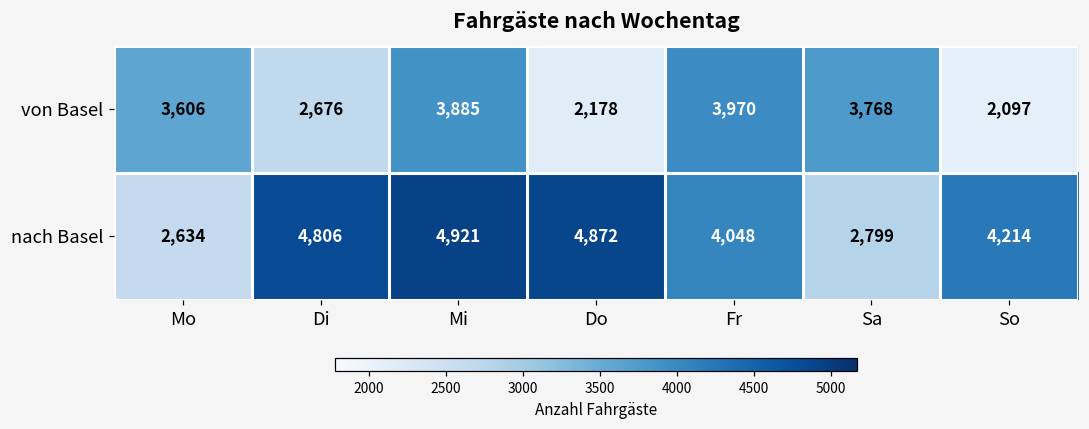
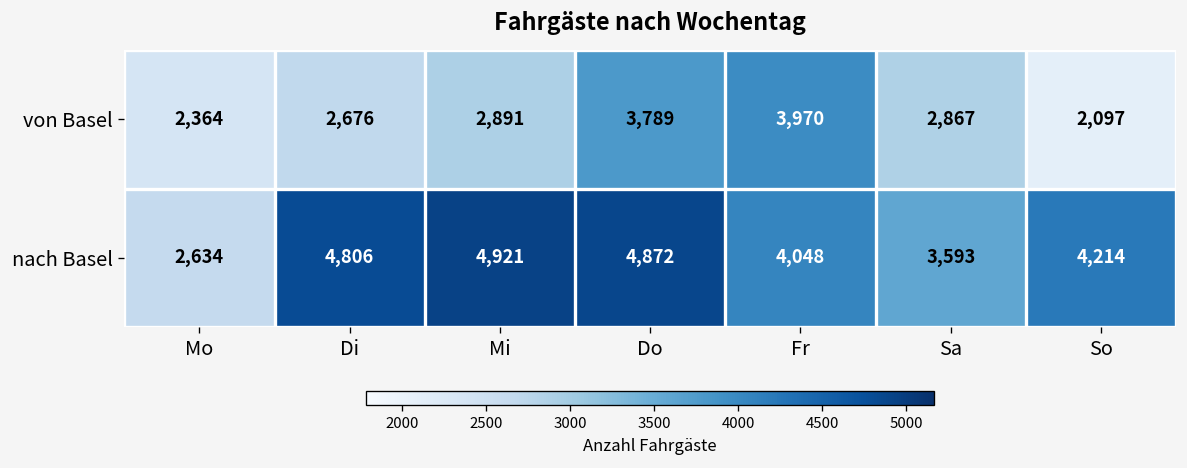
  {
    "von Basel": {
-     "Mo": "3,606",
+     "Mo": "2,364",
      "Di": "2,676",
-     "Mi": "3,885",
-     "Do": "2,178",
+     "Mi": "2,891",
+     "Do": "3,789",
      "Fr": "3,970",
-     "Sa": "3,768",
+     "Sa": "2,867",
      "So": "2,097"
    },
    "nach Basel": {
      "Mo": "2,634",
      "Di": "4,806",
      "Mi": "4,921",
      "Do": "4,872",
      "Fr": "4,048",
-     "Sa": "2,799",
+     "Sa": "3,593",
      "So": "4,214"
    }
  }
